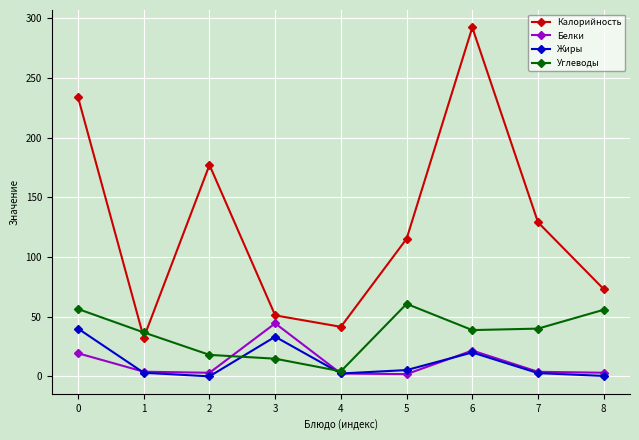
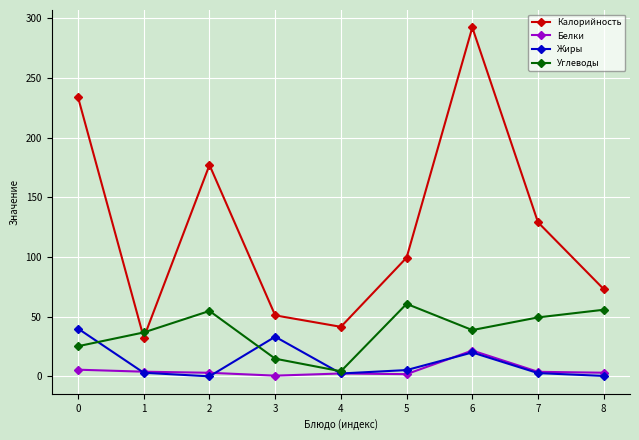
  {
    "Калорийность": {
      "0": 234,
      "1": 32,
      "2": 177,
      "3": 51,
      "4": 42,
-     "5": 115,
+     "5": 99,
      "6": 292,
      "7": 129,
      "8": 73
    },
    "Белки": {
-     "0": 19,
+     "0": 6,
      "2": 3,
-     "3": 44,
+     "3": 1,
      "5": 2,
      "8": 3
    },
    "Жиры": {
      "0": 40,
      "2": 0,
      "3": 33,
      "5": 5,
      "8": 0
    },
    "Углеводы": {
-     "0": 56,
+     "0": 25,
      "1": 37,
-     "2": 18,
+     "2": 55,
      "3": 15,
      "5": 61,
      "6": 39,
-     "7": 40,
+     "7": 49,
      "8": 56
    }
  }
